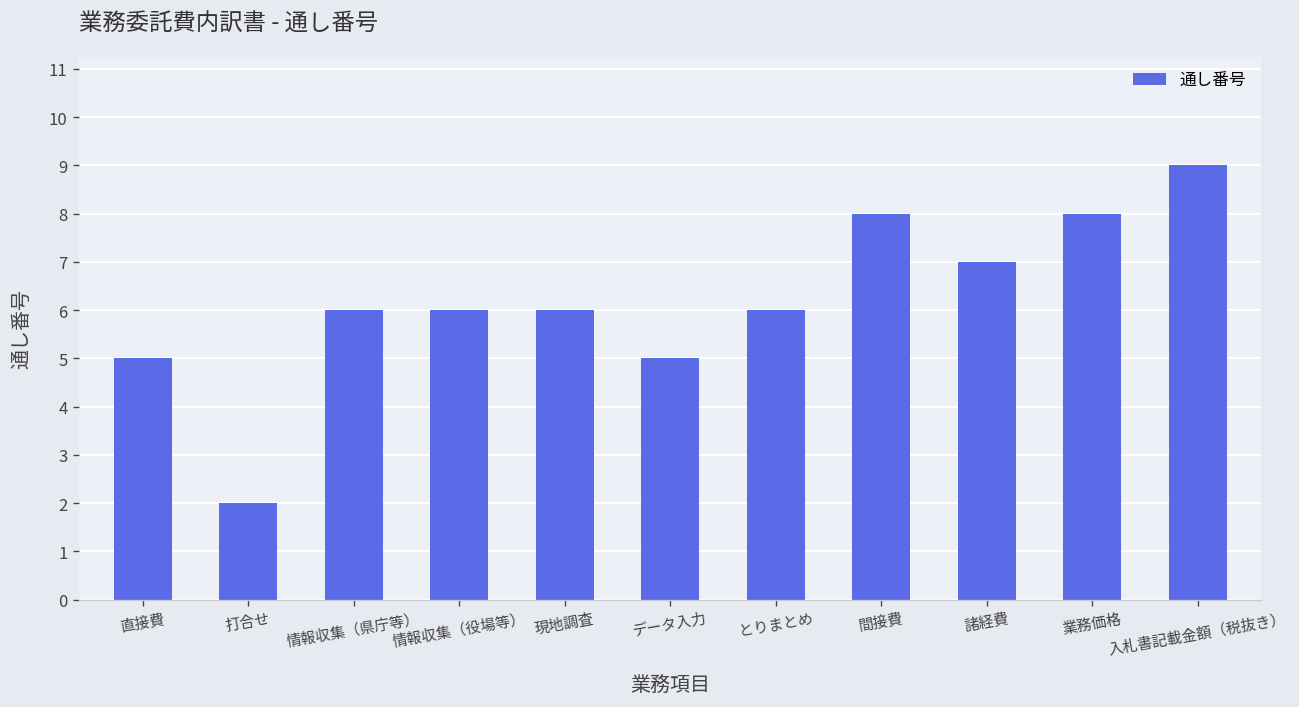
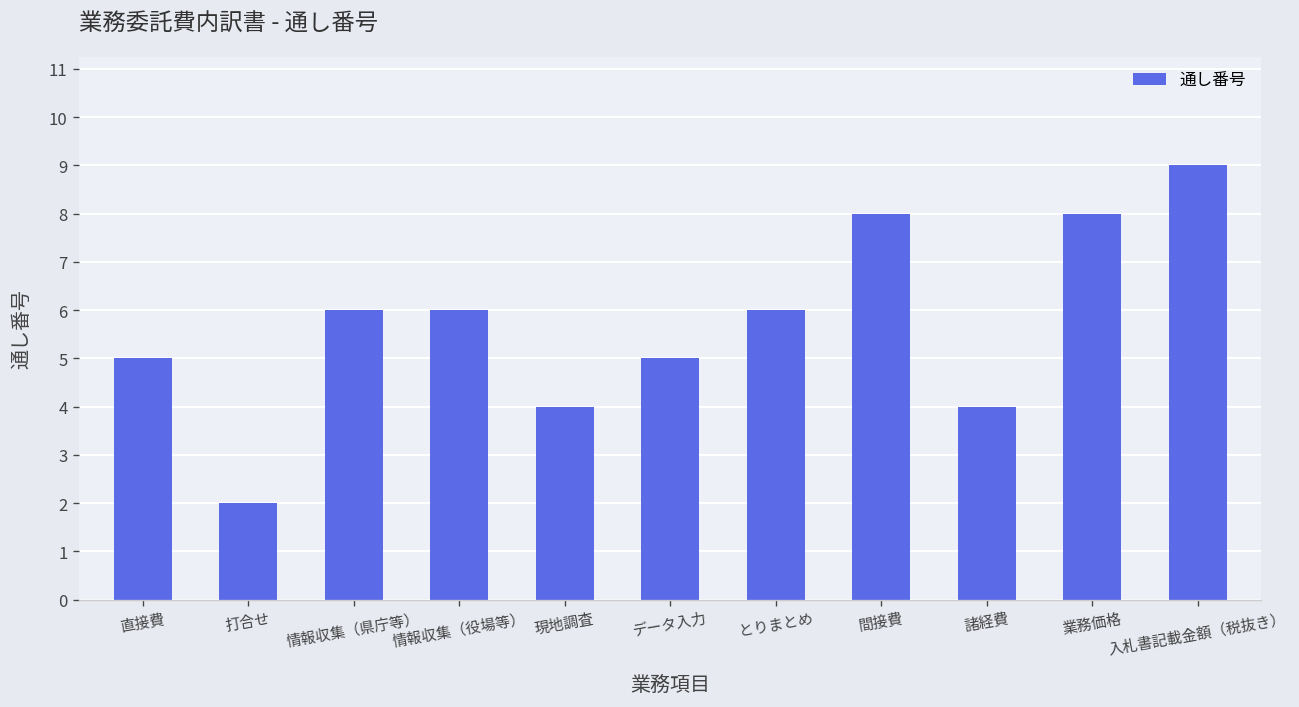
  {
    "直接費": 5,
    "打合せ": 2,
    "情報収集（県庁等）": 6,
    "情報収集（役場等）": 6,
-   "現地調査": 6,
+   "現地調査": 4,
    "データ入力": 5,
    "とりまとめ": 6,
    "間接費": 8,
-   "諸経費": 7,
+   "諸経費": 4,
    "業務価格": 8,
    "入札書記載金額（税抜き）": 9
  }
